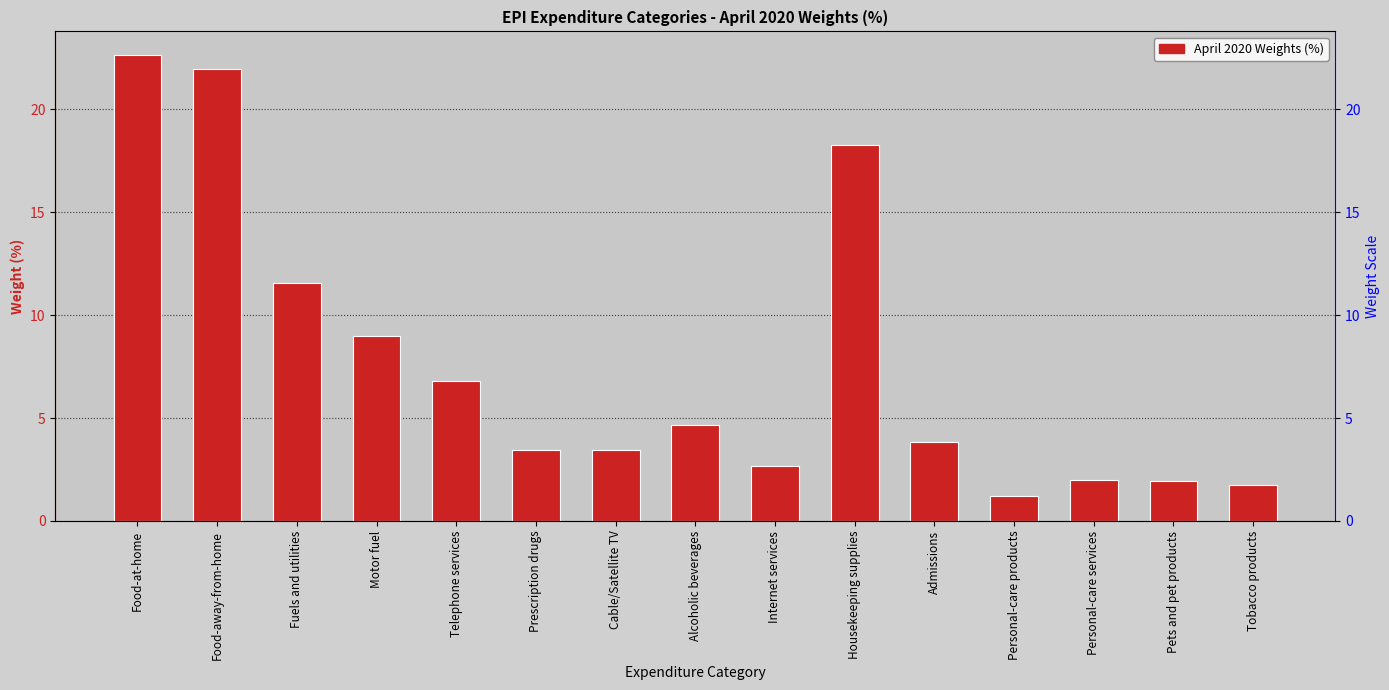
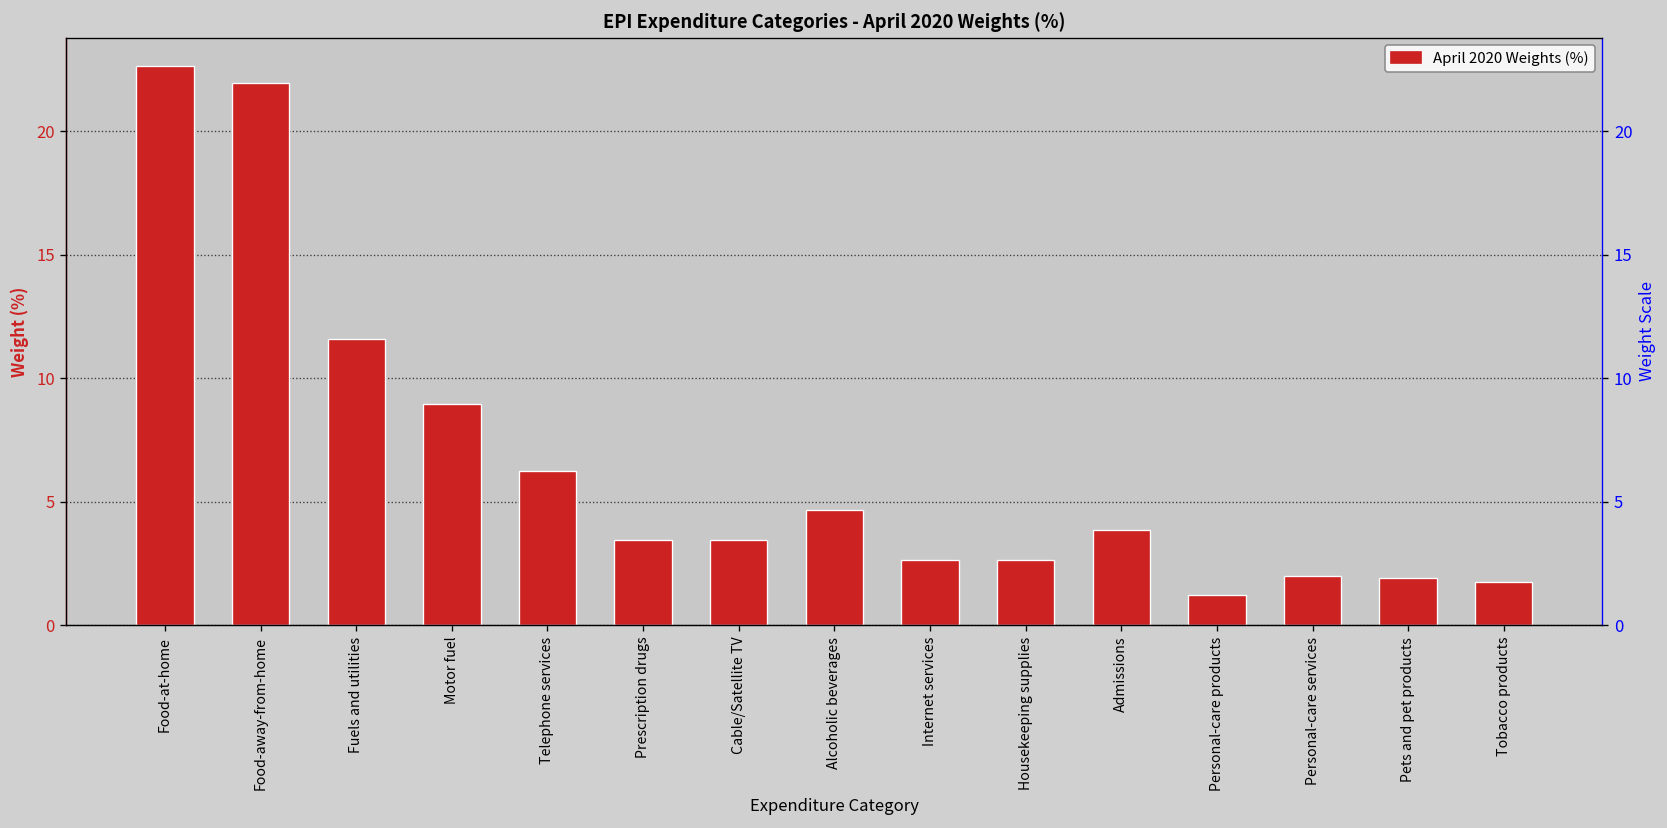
  {
    "Food-at-home": 22.6,
    "Food-away-from-home": 22.0,
    "Fuels and utilities": 11.6,
    "Motor fuel": 9.0,
-   "Telephone services": 6.8,
+   "Telephone services": 6.2,
    "Prescription drugs": 3.5,
    "Cable/Satellite TV": 3.5,
    "Alcoholic beverages": 4.7,
    "Internet services": 2.7,
-   "Housekeeping supplies": 18.3,
+   "Housekeeping supplies": 2.6,
    "Admissions": 3.8,
    "Personal-care products": 1.2,
    "Personal-care services": 2.0,
    "Pets and pet products": 1.9,
    "Tobacco products": 1.8
  }
